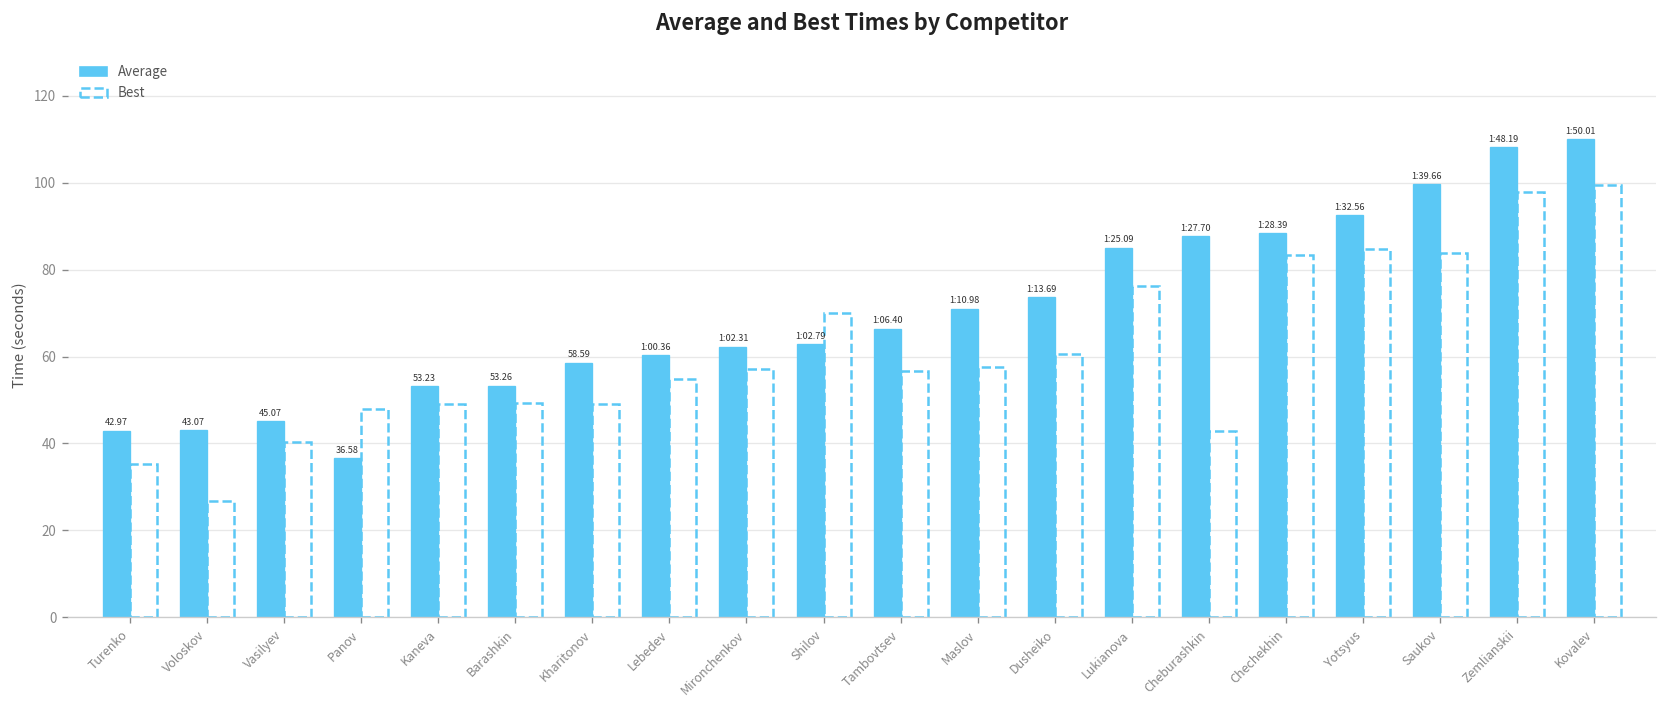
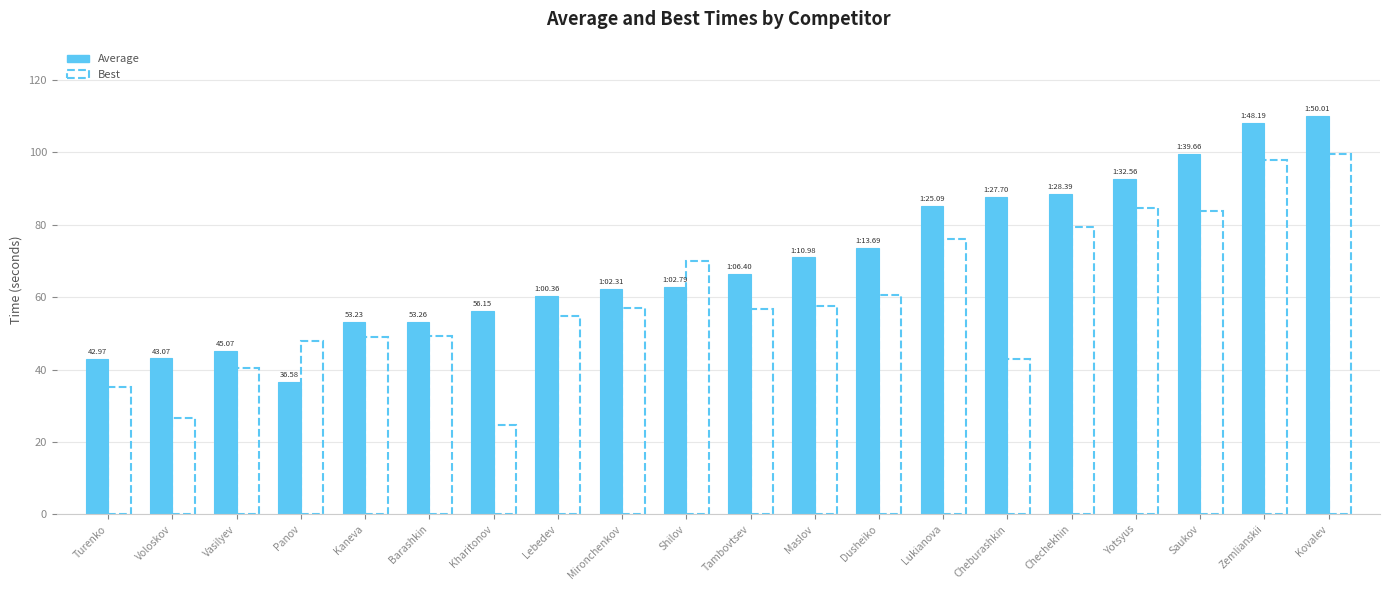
  {
    "Average": {
      "Turenko": 42.97,
      "Voloskov": 43.07,
      "Vasilyev": 45.07,
      "Panov": 36.58,
      "Kaneva": 53.23,
      "Barashkin": 53.26,
-     "Kharitonov": 58.59
+     "Kharitonov": 56.15
    },
    "Best": {
      "Turenko": 35,
      "Voloskov": 27,
      "Vasilyev": 40,
      "Panov": 48,
      "Kaneva": 49,
      "Barashkin": 49,
-     "Kharitonov": 49,
+     "Kharitonov": 25,
      "Lebedev": 55,
      "Mironchenkov": 57,
      "Shilov": 70,
      "Tambovtsev": 57,
      "Maslov": 58,
      "Dusheiko": 61,
      "Lukianova": 76,
      "Cheburashkin": 43,
-     "Chechekhin": 83,
+     "Chechekhin": 79,
      "Yotsyus": 85,
      "Saukov": 84,
      "Zemlianskii": 98,
      "Kovalev": 99
    }
  }
